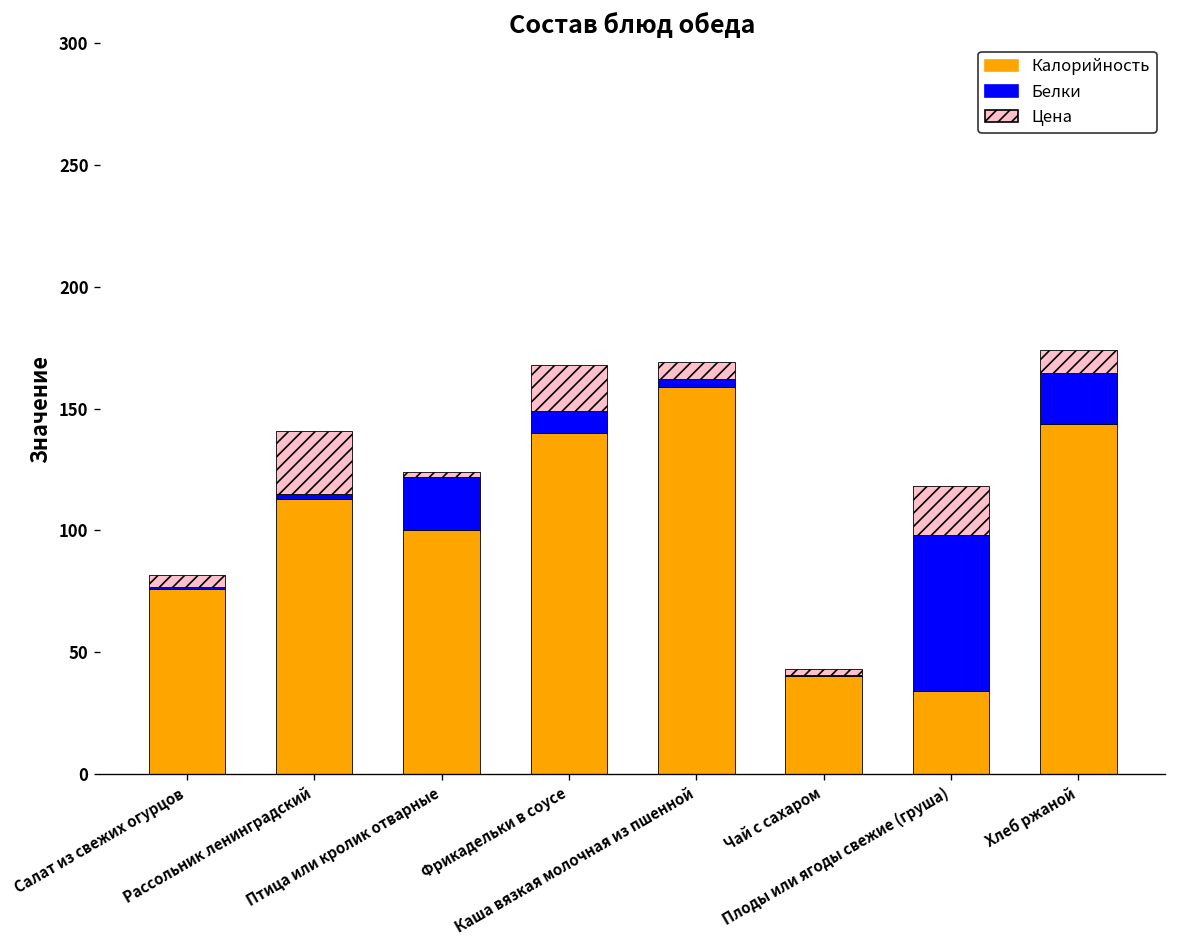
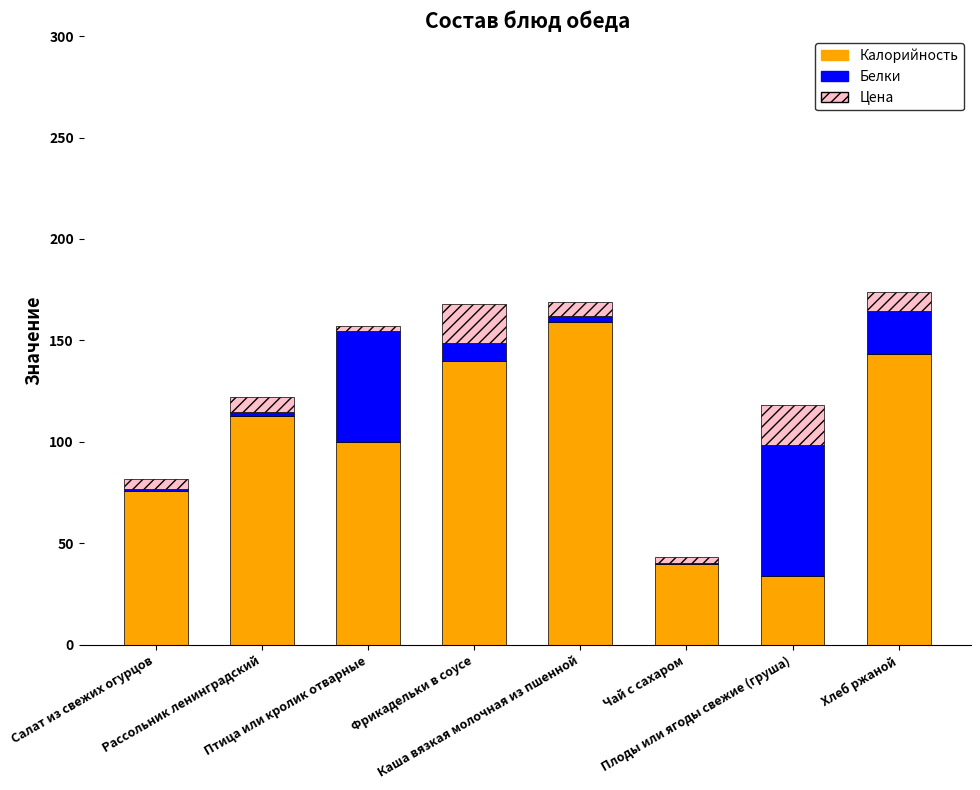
  {
    "Калорийность": {
      "Салат из свежих огурцов": 76,
      "Рассольник ленинградский": 113,
      "Птица или кролик отварные": 100,
      "Фрикадельки в соусе": 140,
      "Каша вязкая молочная из пшенной": 159,
      "Чай с сахаром": 40,
      "Плоды или ягоды свежие (груша)": 34,
      "Хлеб ржаной": 143
    },
    "Белки": {
      "Рассольник ленинградский": 2,
-     "Птица или кролик отварные": 22,
+     "Птица или кролик отварные": 55,
      "Фрикадельки в соусе": 9,
      "Каша вязкая молочная из пшенной": 3,
      "Плоды или ягоды свежие (груша)": 64,
      "Хлеб ржаной": 21
    },
    "Цена": {
      "Салат из свежих огурцов": 5,
-     "Рассольник ленинградский": 26,
+     "Рассольник ленинградский": 7,
      "Птица или кролик отварные": 2,
      "Фрикадельки в соусе": 19,
      "Каша вязкая молочная из пшенной": 7,
      "Чай с сахаром": 3,
      "Плоды или ягоды свежие (груша)": 20,
      "Хлеб ржаной": 9
    }
  }
